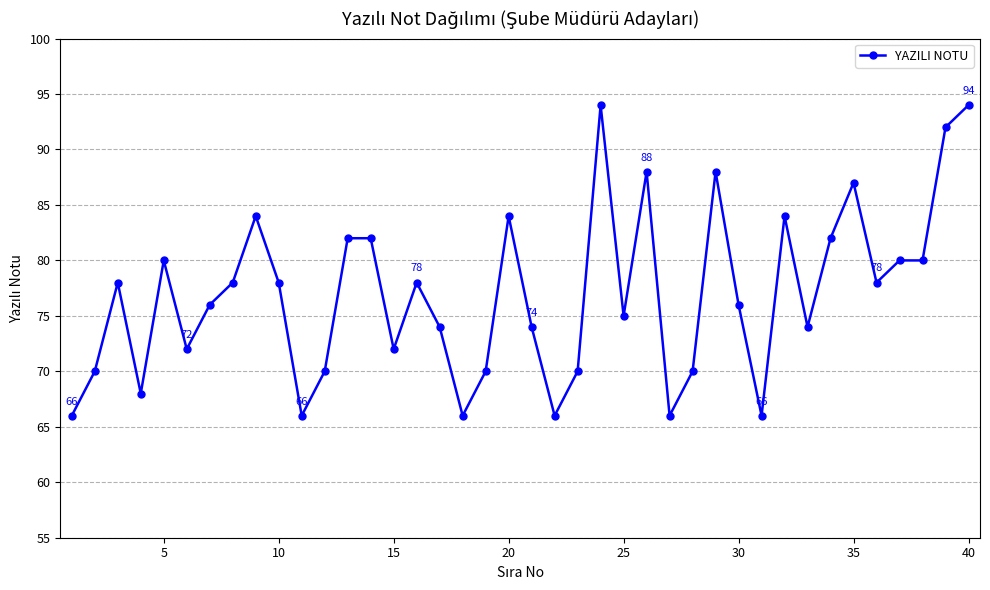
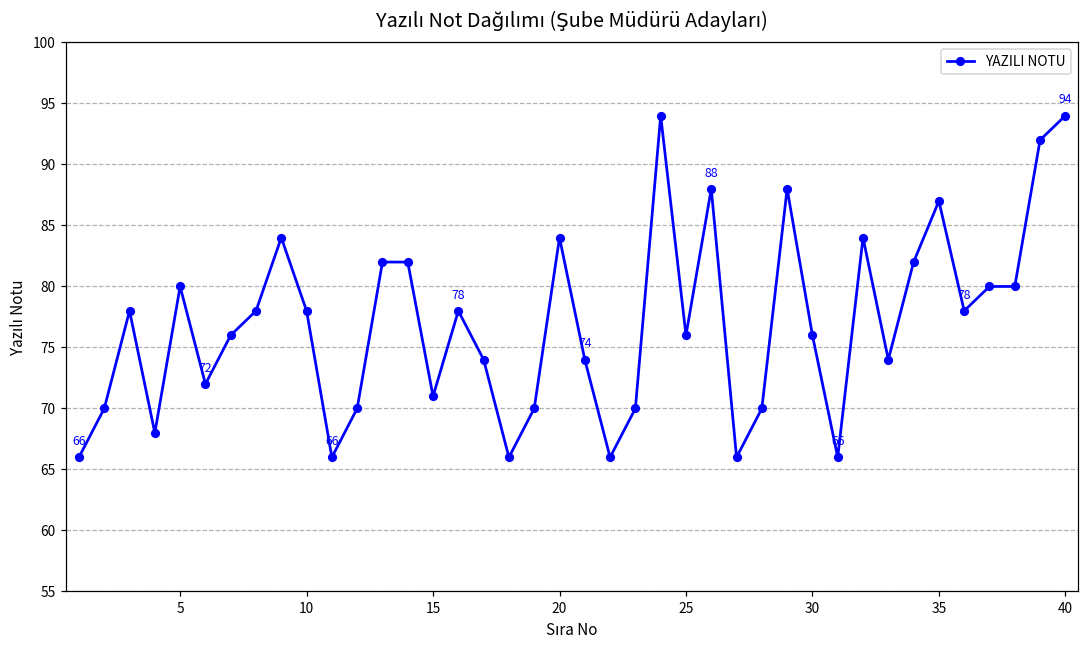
  {
    "5": 80,
    "10": 78,
-   "15": 72,
+   "15": 71,
    "20": 84,
-   "25": 75,
+   "25": 76,
    "30": 76,
    "35": 87
  }
